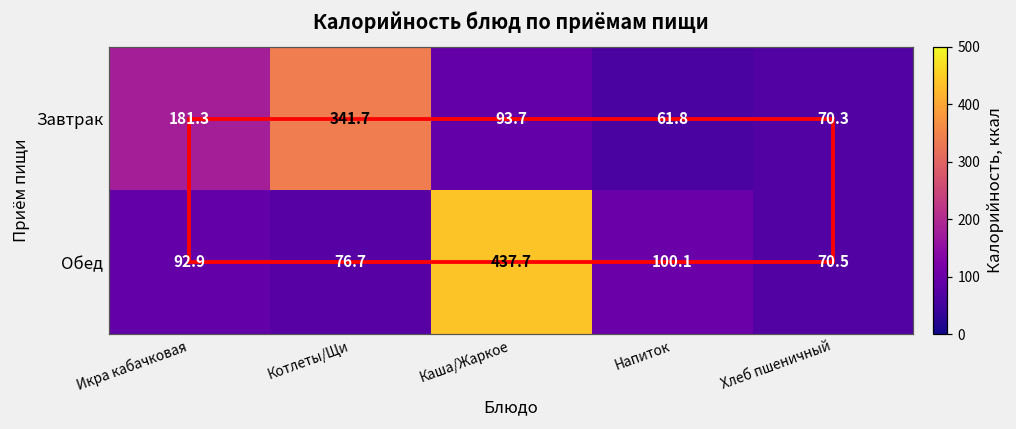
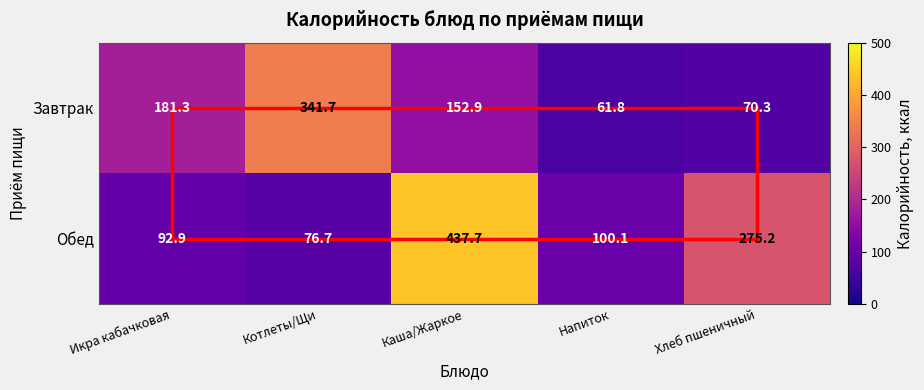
  {
    "Завтрак": {
      "Икра кабачковая": 181.3,
      "Котлеты/Щи": 341.7,
-     "Каша/Жаркое": 93.7,
+     "Каша/Жаркое": 152.9,
      "Напиток": 61.8,
      "Хлеб пшеничный": 70.3
    },
    "Обед": {
      "Икра кабачковая": 92.9,
      "Котлеты/Щи": 76.7,
      "Каша/Жаркое": 437.7,
      "Напиток": 100.1,
-     "Хлеб пшеничный": 70.5
+     "Хлеб пшеничный": 275.2
    }
  }
